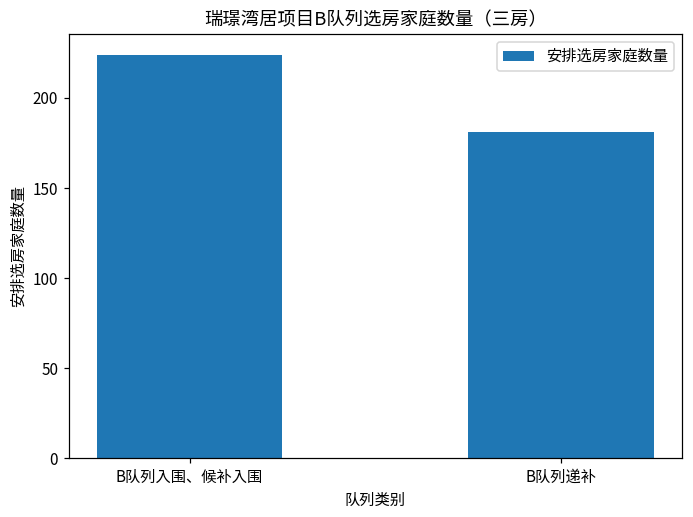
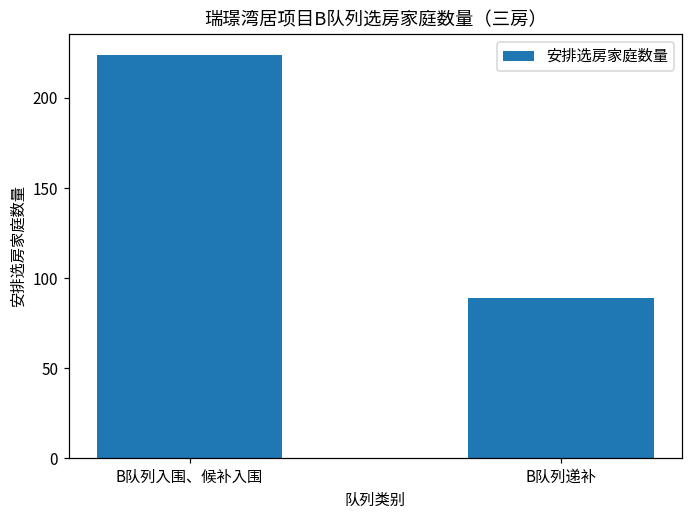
  {
    "B队列入围、候补入围": 224,
-   "B队列递补": 181
+   "B队列递补": 89
  }
